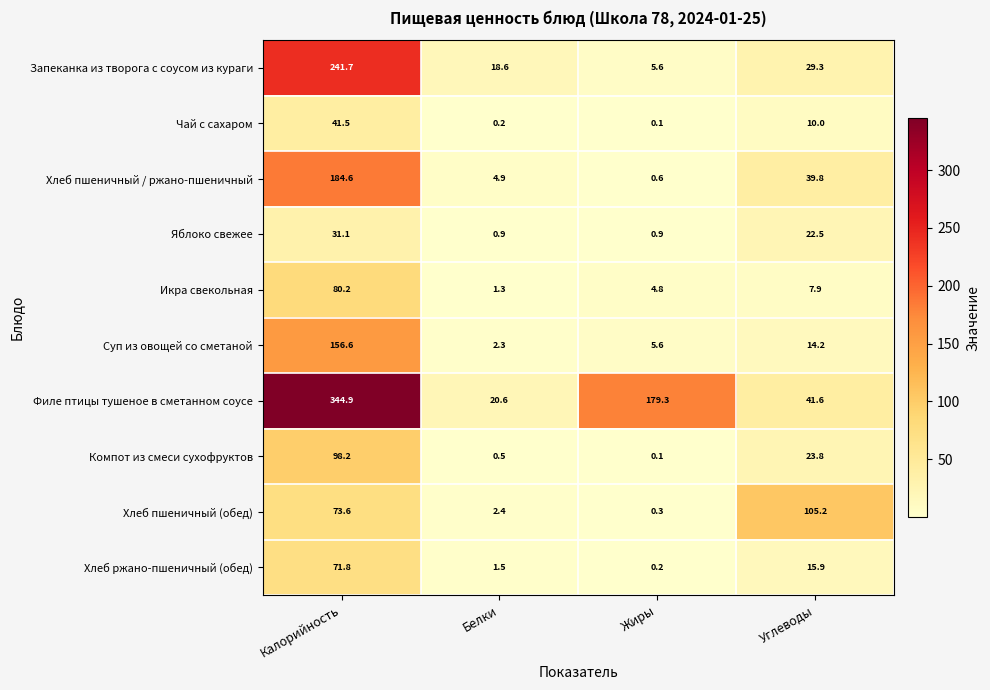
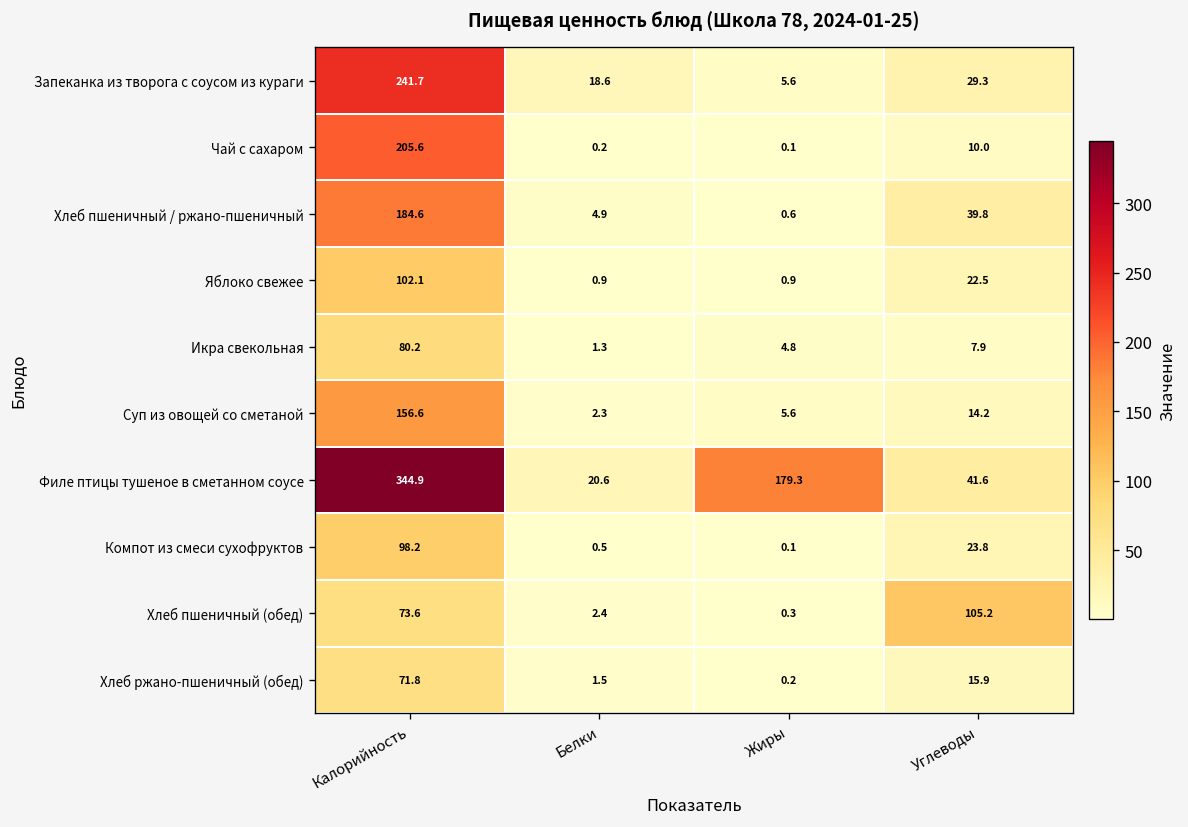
  {
    "Запеканка из творога с соусом из кураги": {
      "Калорийность": 241.7,
      "Белки": 18.6,
      "Жиры": 5.6,
      "Углеводы": 29.3
    },
    "Чай с сахаром": {
-     "Калорийность": 41.5,
+     "Калорийность": 205.6,
      "Белки": 0.2,
      "Жиры": 0.1,
      "Углеводы": 10.0
    },
    "Хлеб пшеничный / ржано-пшеничный": {
      "Калорийность": 184.6,
      "Белки": 4.9,
      "Жиры": 0.6,
      "Углеводы": 39.8
    },
    "Яблоко свежее": {
-     "Калорийность": 31.1,
+     "Калорийность": 102.1,
      "Белки": 0.9,
      "Жиры": 0.9,
      "Углеводы": 22.5
    },
    "Икра свекольная": {
      "Калорийность": 80.2,
      "Белки": 1.3,
      "Жиры": 4.8,
      "Углеводы": 7.9
    },
    "Суп из овощей со сметаной": {
      "Калорийность": 156.6,
      "Белки": 2.3,
      "Жиры": 5.6,
      "Углеводы": 14.2
    },
    "Филе птицы тушеное в сметанном соусе": {
      "Калорийность": 344.9,
      "Белки": 20.6,
      "Жиры": 179.3,
      "Углеводы": 41.6
    },
    "Компот из смеси сухофруктов": {
      "Калорийность": 98.2,
      "Белки": 0.5,
      "Жиры": 0.1,
      "Углеводы": 23.8
    },
    "Хлеб пшеничный (обед)": {
      "Калорийность": 73.6,
      "Белки": 2.4,
      "Жиры": 0.3,
      "Углеводы": 105.2
    },
    "Хлеб ржано-пшеничный (обед)": {
      "Калорийность": 71.8,
      "Белки": 1.5,
      "Жиры": 0.2,
      "Углеводы": 15.9
    }
  }
